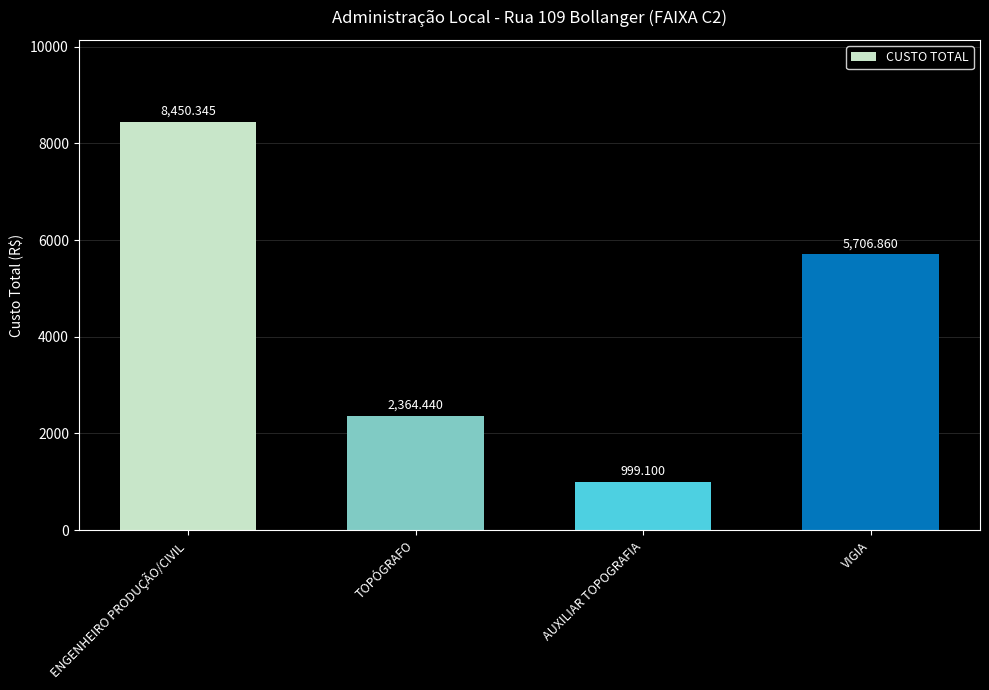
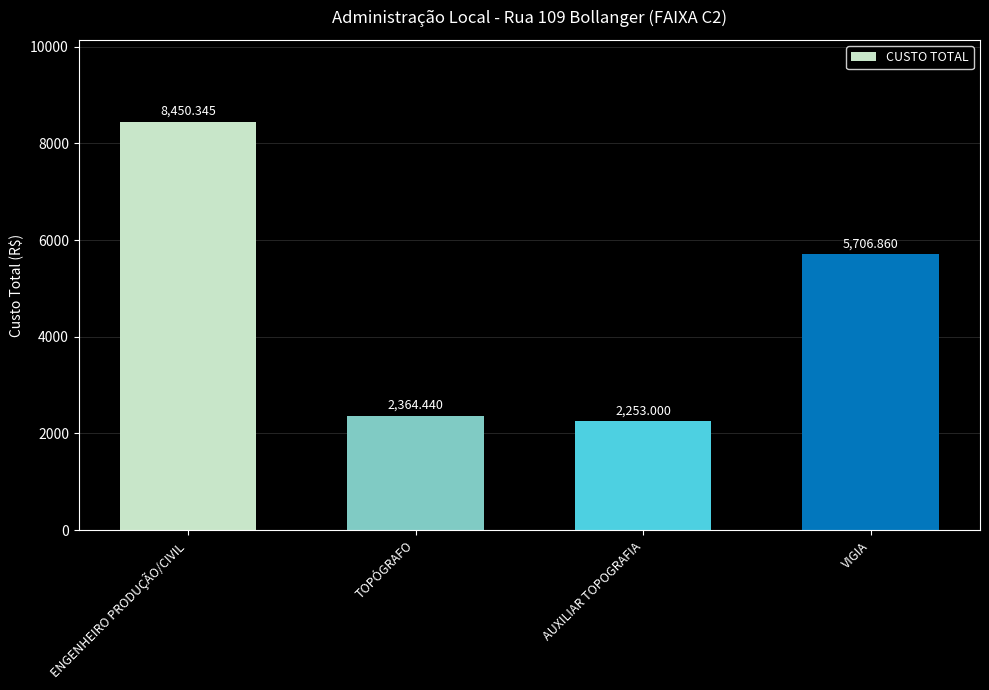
  {
    "ENGENHEIRO PRODUÇÃO/CIVIL": "8,450.345",
    "TOPÓGRAFO": "2,364.440",
-   "AUXILIAR TOPOGRAFIA": "999.100",
+   "AUXILIAR TOPOGRAFIA": "2,253.000",
    "VIGIA": "5,706.860"
  }
